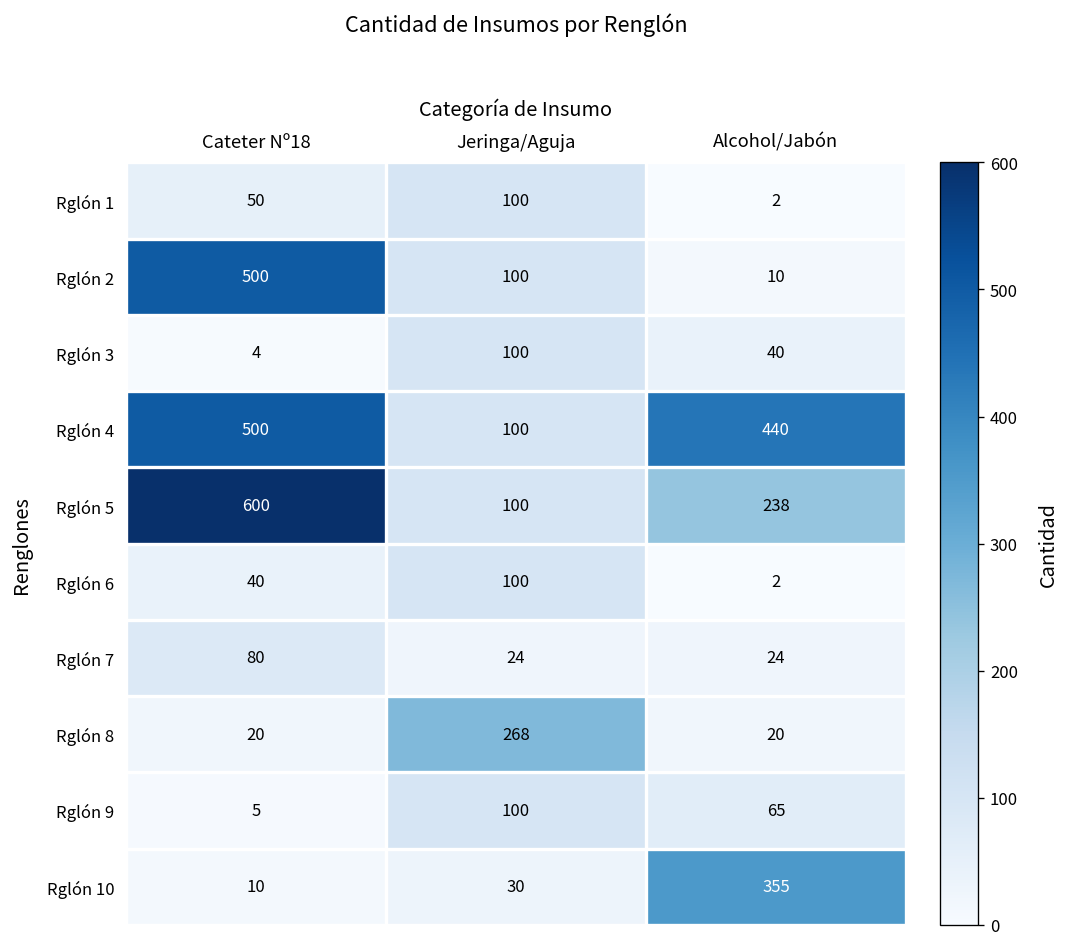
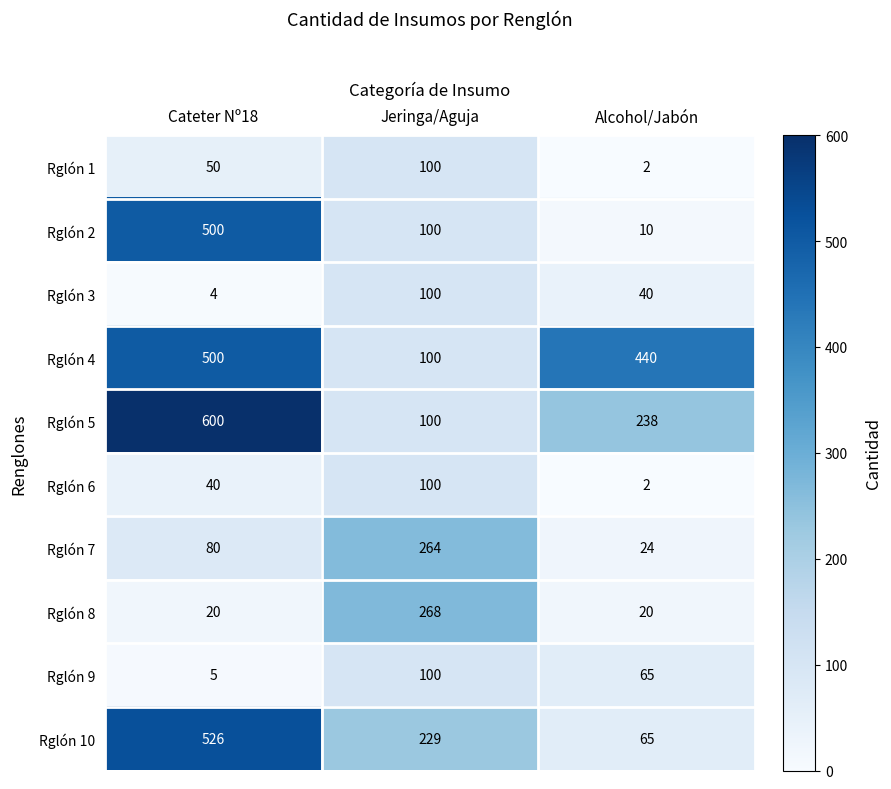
  {
    "Rglón 1": {
      "Cateter Nº18": 50,
      "Jeringa/Aguja": 100,
      "Alcohol/Jabón": 2
    },
    "Rglón 2": {
      "Cateter Nº18": 500,
      "Jeringa/Aguja": 100,
      "Alcohol/Jabón": 10
    },
    "Rglón 3": {
      "Cateter Nº18": 4,
      "Jeringa/Aguja": 100,
      "Alcohol/Jabón": 40
    },
    "Rglón 4": {
      "Cateter Nº18": 500,
      "Jeringa/Aguja": 100,
      "Alcohol/Jabón": 440
    },
    "Rglón 5": {
      "Cateter Nº18": 600,
      "Jeringa/Aguja": 100,
      "Alcohol/Jabón": 238
    },
    "Rglón 6": {
      "Cateter Nº18": 40,
      "Jeringa/Aguja": 100,
      "Alcohol/Jabón": 2
    },
    "Rglón 7": {
      "Cateter Nº18": 80,
-     "Jeringa/Aguja": 24,
+     "Jeringa/Aguja": 264,
      "Alcohol/Jabón": 24
    },
    "Rglón 8": {
      "Cateter Nº18": 20,
      "Jeringa/Aguja": 268,
      "Alcohol/Jabón": 20
    },
    "Rglón 9": {
      "Cateter Nº18": 5,
      "Jeringa/Aguja": 100,
      "Alcohol/Jabón": 65
    },
    "Rglón 10": {
-     "Cateter Nº18": 10,
-     "Jeringa/Aguja": 30,
-     "Alcohol/Jabón": 355
+     "Cateter Nº18": 526,
+     "Jeringa/Aguja": 229,
+     "Alcohol/Jabón": 65
    }
  }
